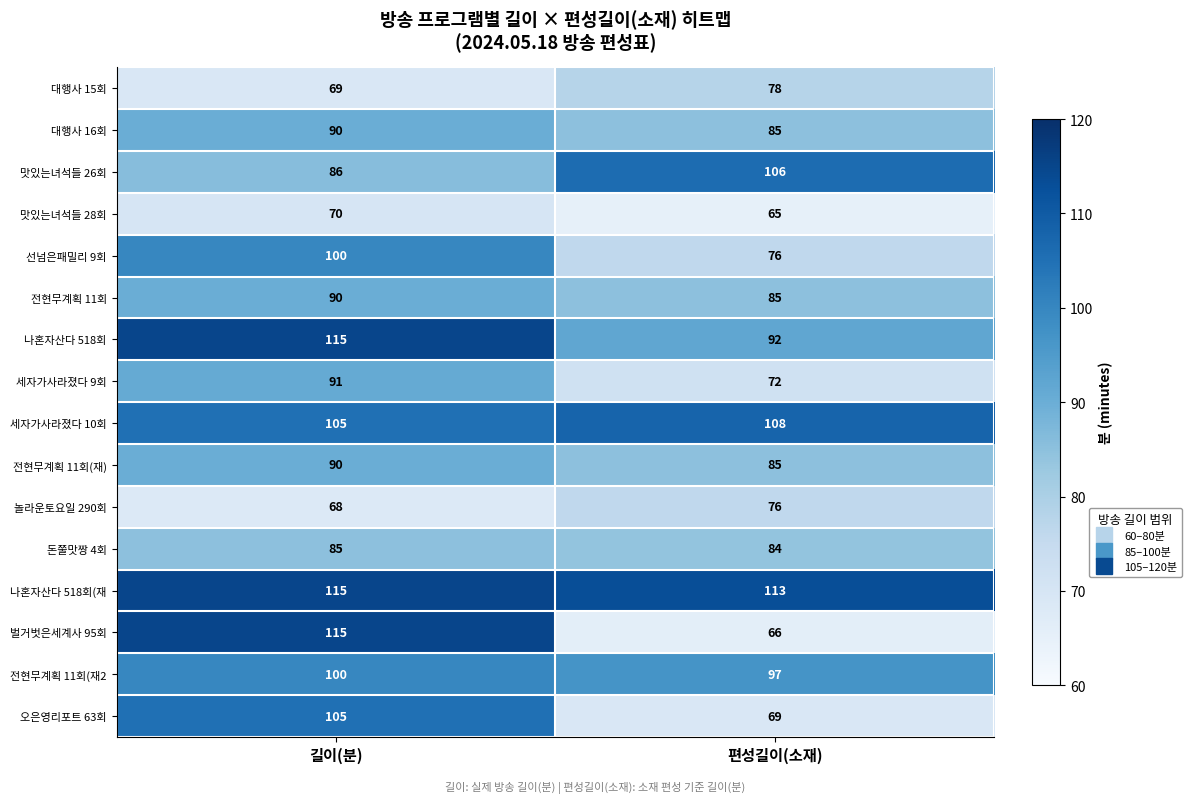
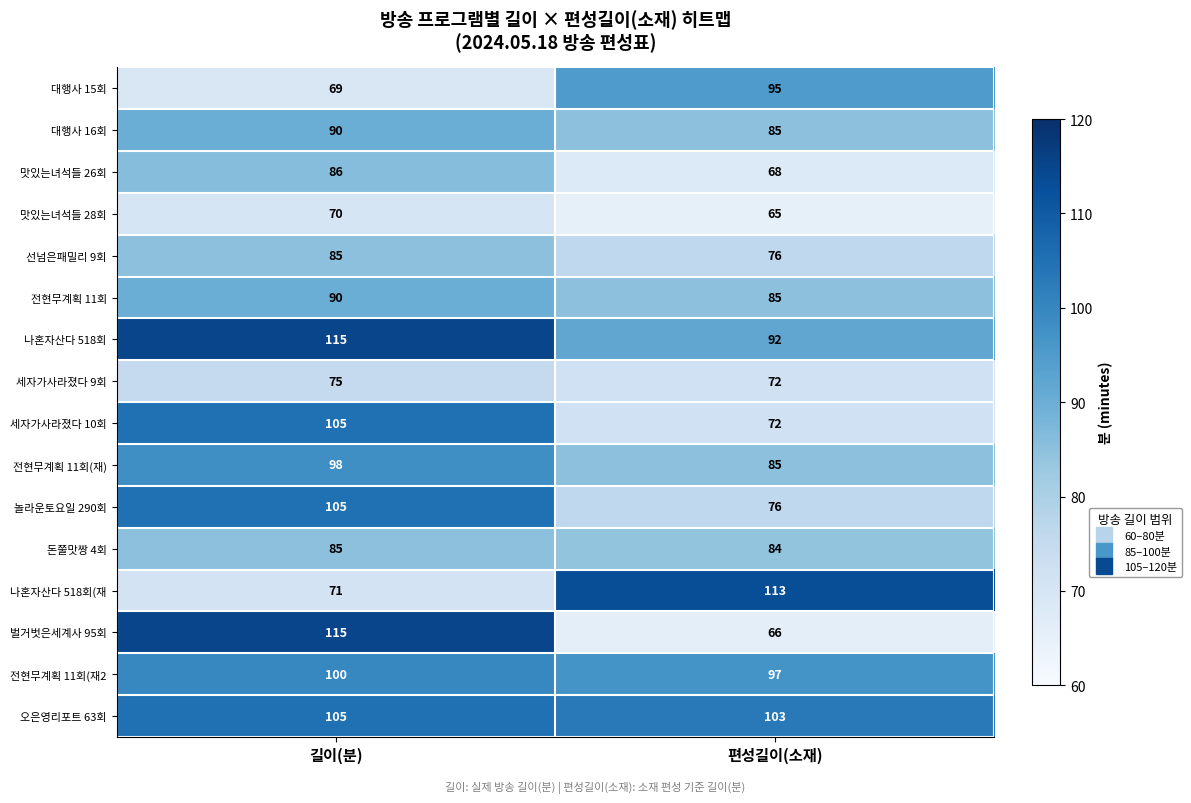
  {
    "대행사 15회": {
      "길이(분)": 69,
-     "편성길이(소재)": 78
+     "편성길이(소재)": 95
    },
    "대행사 16회": {
      "길이(분)": 90,
      "편성길이(소재)": 85
    },
    "맛있는녀석들 26회": {
      "길이(분)": 86,
-     "편성길이(소재)": 106
+     "편성길이(소재)": 68
    },
    "맛있는녀석들 28회": {
      "길이(분)": 70,
      "편성길이(소재)": 65
    },
    "선넘은패밀리 9회": {
-     "길이(분)": 100,
+     "길이(분)": 85,
      "편성길이(소재)": 76
    },
    "전현무계획 11회": {
      "길이(분)": 90,
      "편성길이(소재)": 85
    },
    "나혼자산다 518회": {
      "길이(분)": 115,
      "편성길이(소재)": 92
    },
    "세자가사라졌다 9회": {
-     "길이(분)": 91,
+     "길이(분)": 75,
      "편성길이(소재)": 72
    },
    "세자가사라졌다 10회": {
      "길이(분)": 105,
-     "편성길이(소재)": 108
+     "편성길이(소재)": 72
    },
    "전현무계획 11회(재)": {
-     "길이(분)": 90,
+     "길이(분)": 98,
      "편성길이(소재)": 85
    },
    "놀라운토요일 290회": {
-     "길이(분)": 68,
+     "길이(분)": 105,
      "편성길이(소재)": 76
    },
    "돈쭐맛짱 4회": {
      "길이(분)": 85,
      "편성길이(소재)": 84
    },
    "나혼자산다 518회(재": {
-     "길이(분)": 115,
+     "길이(분)": 71,
      "편성길이(소재)": 113
    },
    "벌거벗은세계사 95회": {
      "길이(분)": 115,
      "편성길이(소재)": 66
    },
    "전현무계획 11회(재2": {
      "길이(분)": 100,
      "편성길이(소재)": 97
    },
    "오은영리포트 63회": {
      "길이(분)": 105,
-     "편성길이(소재)": 69
+     "편성길이(소재)": 103
    }
  }
